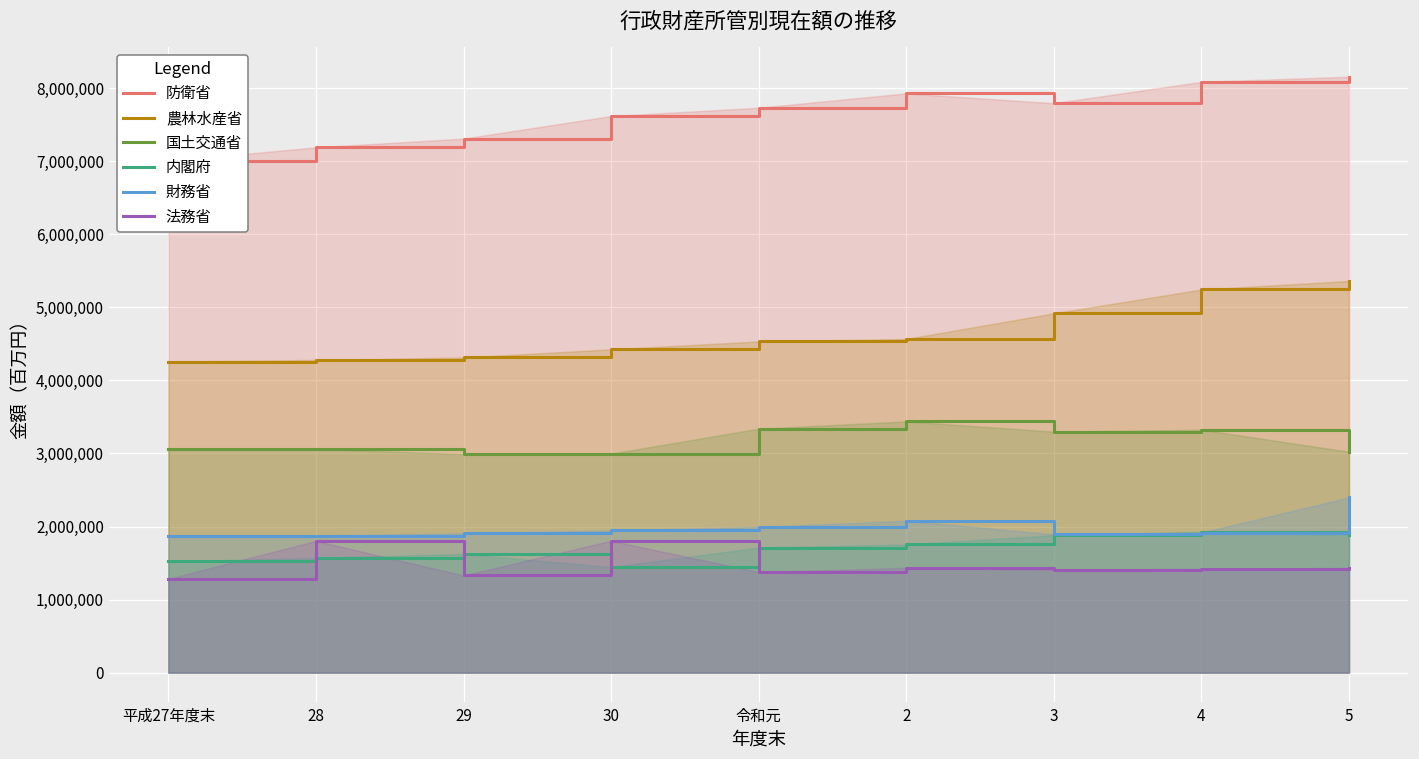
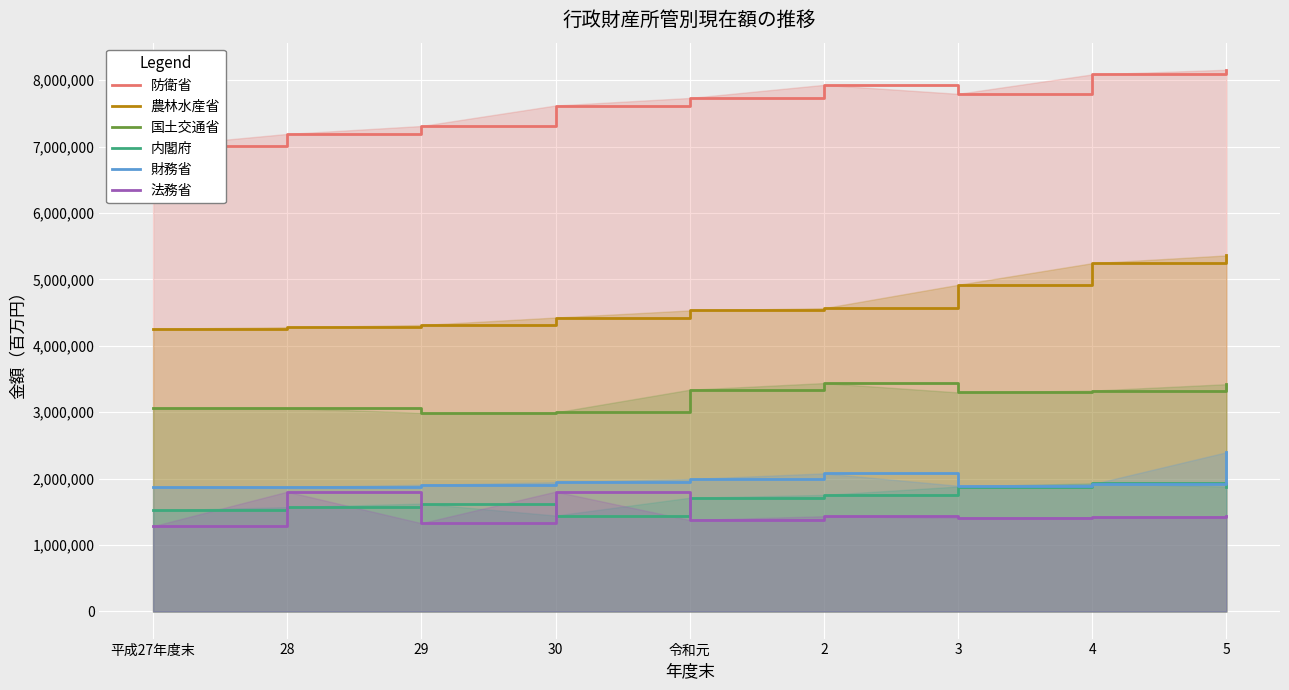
  {
    "防衛省": {
      "28": "7,200,000",
      "29": "7,300,000",
      "30": "7,600,000",
      "令和元": "7,700,000",
      "2": "7,900,000",
      "3": "7,800,000",
      "4": "8,100,000",
      "5": "8,200,000"
    },
    "農林水産省": {
      "平成27年度末": "4,300,000",
      "28": "4,300,000",
      "29": "4,300,000",
      "30": "4,400,000",
      "令和元": "4,500,000",
      "2": "4,600,000",
      "3": "4,900,000",
      "4": "5,200,000",
      "5": "5,400,000"
    },
    "国土交通省": {
      "平成27年度末": "3,100,000",
      "28": "3,100,000",
      "29": "3,000,000",
      "30": "3,000,000",
      "令和元": "3,300,000",
      "2": "3,400,000",
      "3": "3,300,000",
      "4": "3,300,000",
-     "5": "3,000,000"
+     "5": "3,400,000"
    },
    "内閣府": {
      "平成27年度末": "1,500,000",
      "28": "1,600,000",
      "29": "1,600,000",
      "30": "1,400,000",
      "令和元": "1,700,000",
      "2": "1,800,000",
      "5": "1,900,000"
    },
    "財務省": {
      "平成27年度末": "1,900,000",
      "28": "1,900,000",
      "29": "1,900,000",
      "30": "1,900,000",
      "令和元": "2,000,000",
      "2": "2,100,000",
      "5": "2,400,000"
    },
    "法務省": {
      "平成27年度末": "1,300,000",
      "28": "1,800,000",
      "29": "1,300,000",
      "30": "1,800,000",
      "令和元": "1,400,000",
      "2": "1,400,000",
      "3": "1,400,000",
      "4": "1,400,000",
      "5": "1,400,000"
    }
  }
